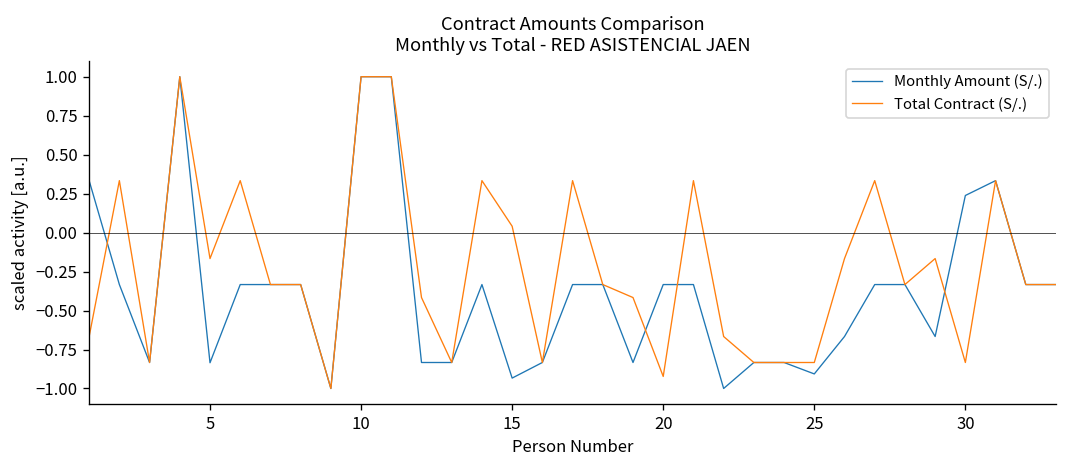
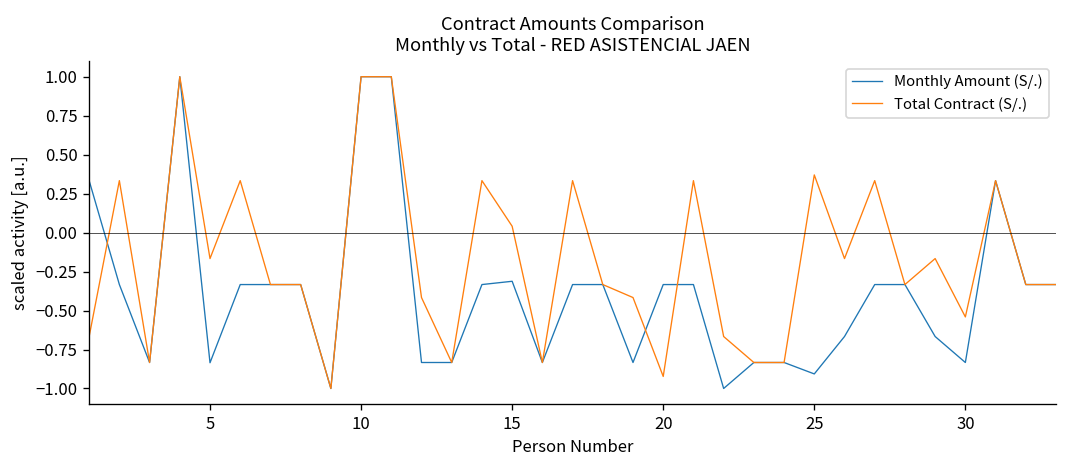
  {
    "Monthly Amount (S/.)": {
      "5": -0.84,
-     "15": -0.93,
+     "15": -0.31,
      "20": -0.33,
      "25": -0.91,
-     "30": 0.24
+     "30": -0.83
    },
    "Total Contract (S/.)": {
      "5": -0.17,
      "15": 0.04,
      "20": -0.92,
-     "25": -0.83,
-     "30": -0.83
+     "25": 0.37,
+     "30": -0.54
    }
  }
